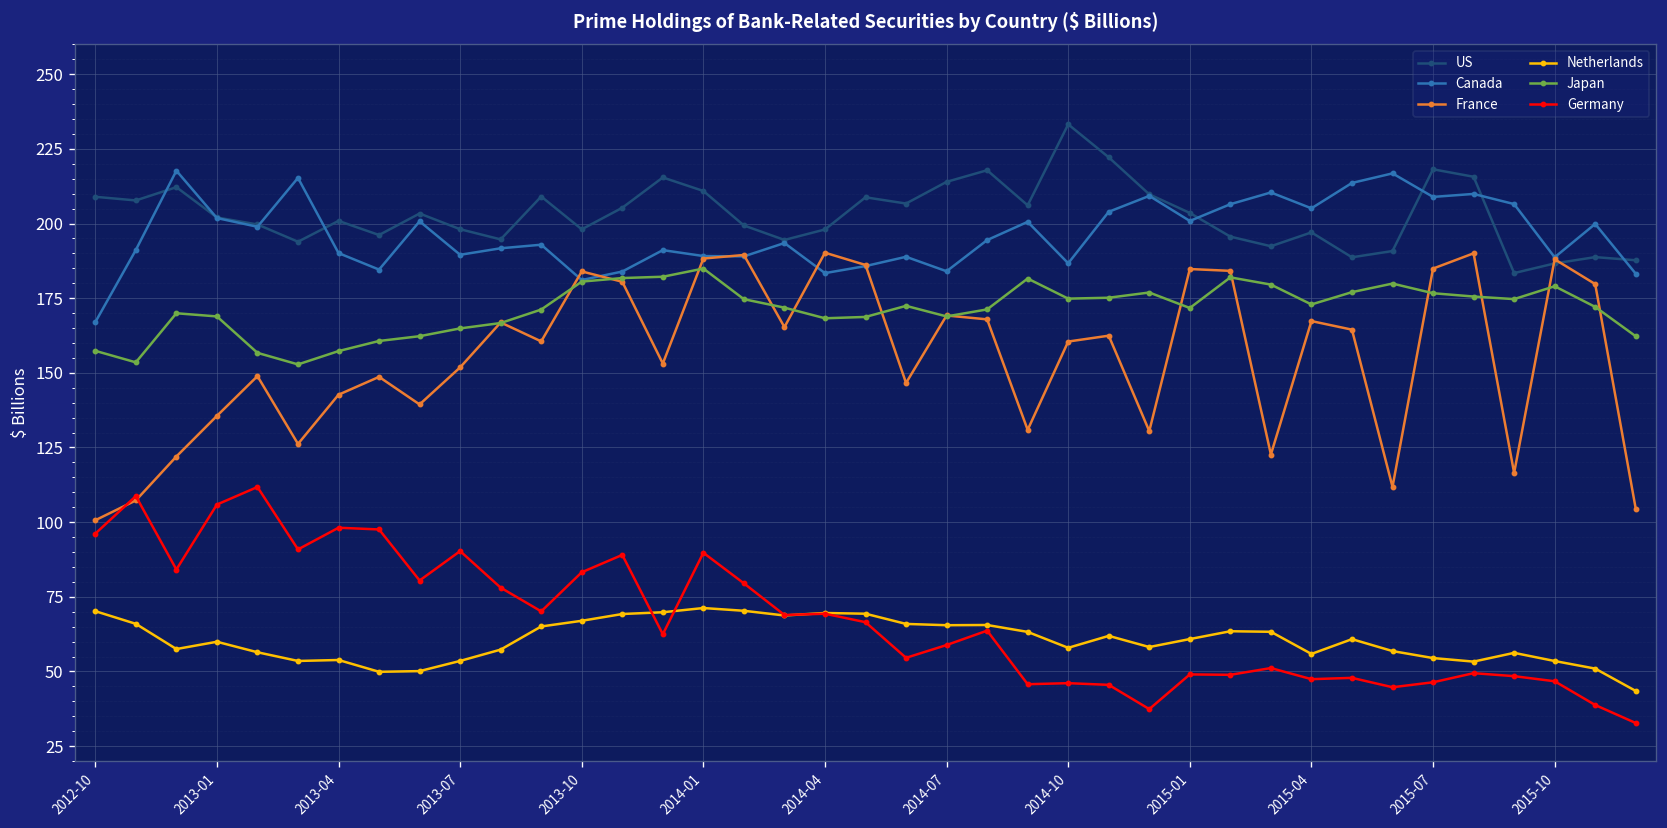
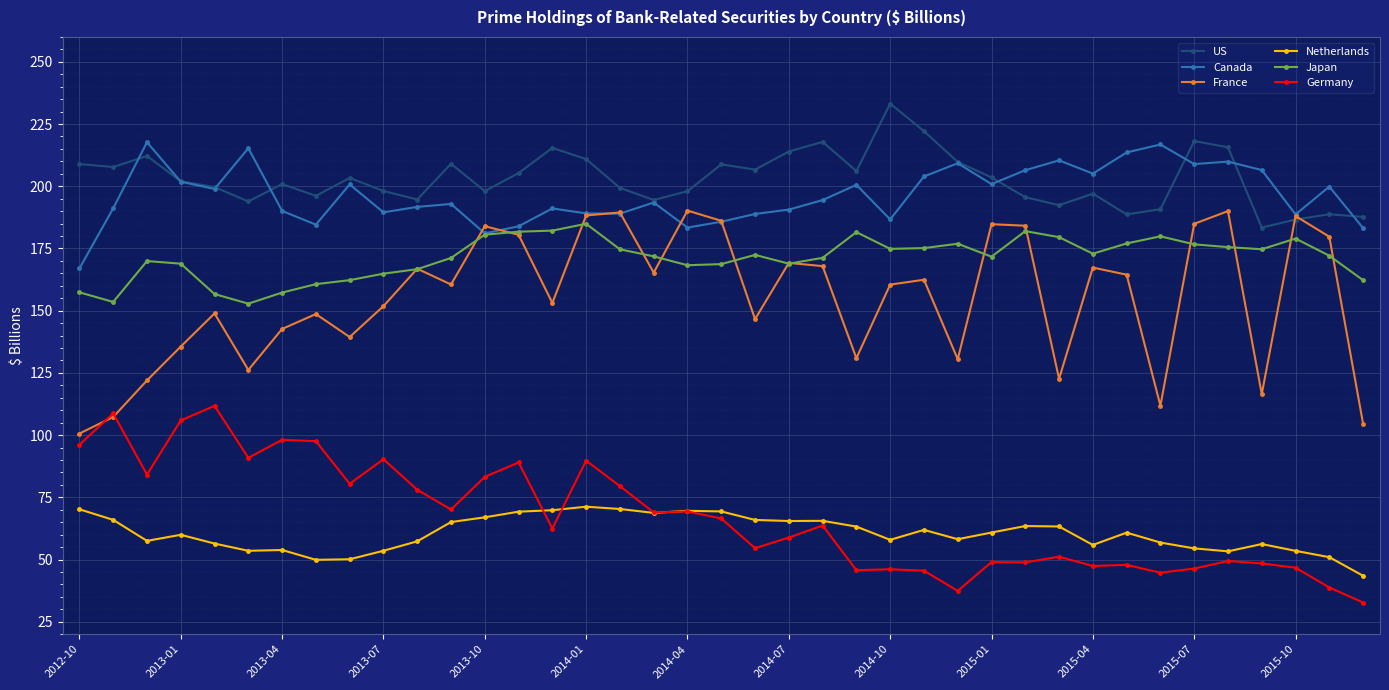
  {
    "US": {
      "2012-10": 209,
      "2013-04": 201,
      "2013-07": 198,
      "2013-10": 198,
      "2014-01": 211,
      "2014-04": 198,
      "2014-07": 214,
      "2014-10": 233,
      "2015-01": 204,
      "2015-04": 197,
      "2015-07": 218,
      "2015-10": 187
    },
    "Canada": {
      "2012-10": 167,
      "2013-04": 190,
      "2013-07": 190,
      "2014-04": 183,
-     "2014-07": 184,
+     "2014-07": 191,
      "2014-10": 187,
      "2015-01": 201,
      "2015-04": 205,
      "2015-07": 209
    },
    "France": {
      "2012-10": 101,
      "2013-01": 136,
      "2013-04": 143,
      "2013-07": 152,
      "2013-10": 184,
      "2014-04": 190,
      "2014-10": 160,
      "2015-01": 185,
      "2015-04": 167,
      "2015-07": 185
    },
    "Netherlands": {
      "2012-10": 70,
      "2013-01": 60,
      "2013-04": 54,
      "2013-07": 54,
      "2013-10": 67,
      "2014-01": 71,
      "2014-07": 65,
      "2014-10": 58,
      "2015-01": 61,
      "2015-04": 56,
      "2015-07": 54,
      "2015-10": 54
    },
    "Japan": {
      "2012-10": 157,
      "2013-01": 169,
      "2013-04": 157,
      "2013-07": 165,
      "2014-01": 185,
      "2014-04": 168,
      "2014-10": 175,
      "2015-01": 172,
      "2015-04": 173,
      "2015-07": 177,
      "2015-10": 179
    },
    "Germany": {
      "2012-10": 96,
      "2013-01": 106,
      "2013-04": 98,
      "2013-07": 90,
      "2013-10": 83,
      "2014-01": 90,
      "2014-07": 59,
      "2014-10": 46,
      "2015-01": 49,
      "2015-04": 47,
      "2015-07": 46,
      "2015-10": 47
    }
  }
